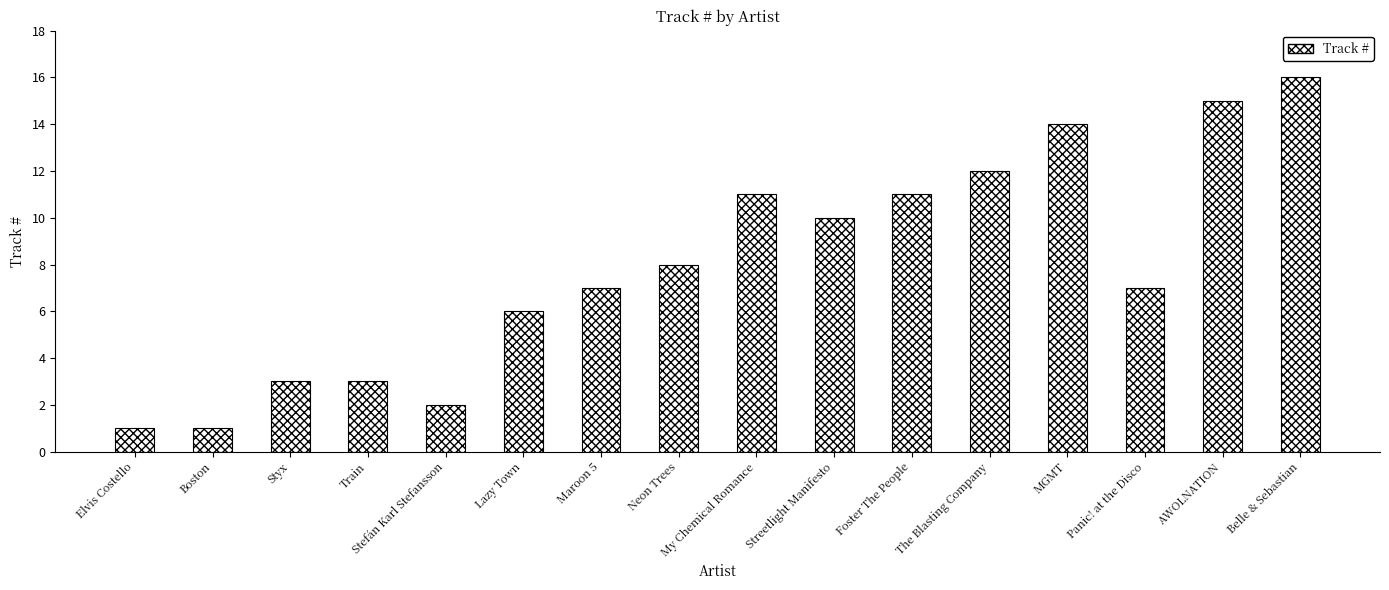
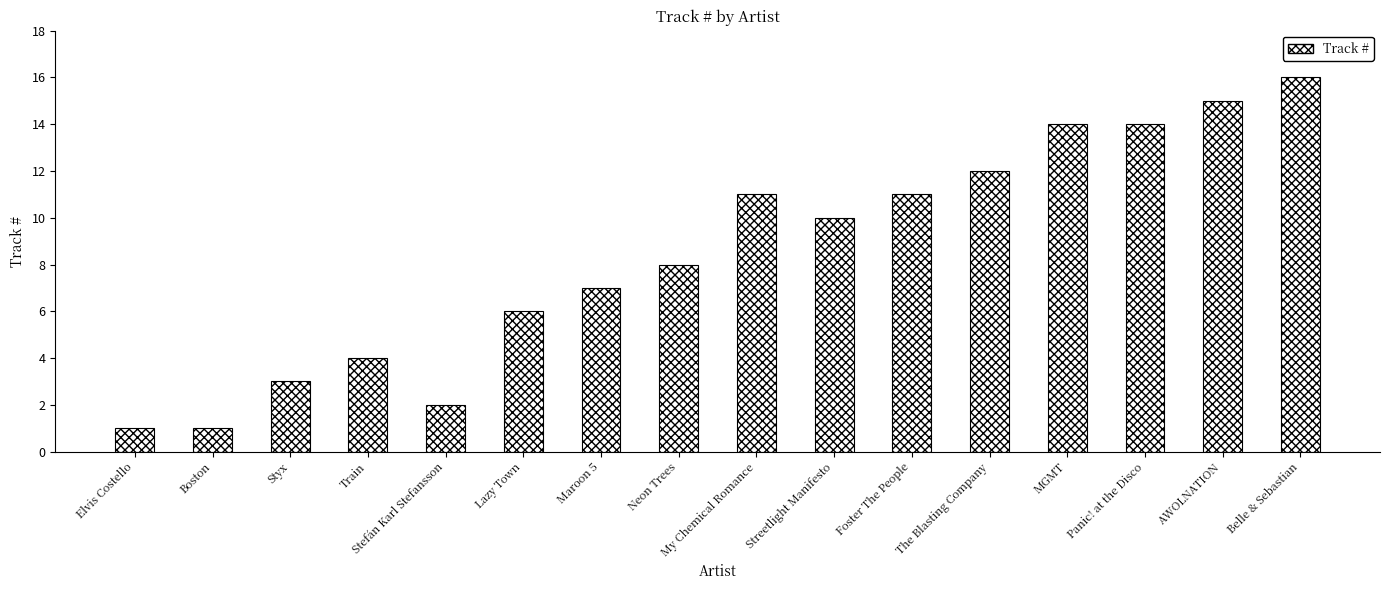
  {
    "Elvis Costello": 1,
    "Boston": 1,
    "Styx": 3,
-   "Train": 3,
+   "Train": 4,
    "Stefán Karl Stefansson": 2,
    "Lazy Town": 6,
    "Maroon 5": 7,
    "Neon Trees": 8,
    "My Chemical Romance": 11,
    "Streetlight Manifesto": 10,
    "Foster The People": 11,
    "The Blasting Company": 12,
    "MGMT": 14,
-   "Panic! at the Disco": 7,
+   "Panic! at the Disco": 14,
    "AWOLNATION": 15,
    "Belle & Sebastian": 16
  }
